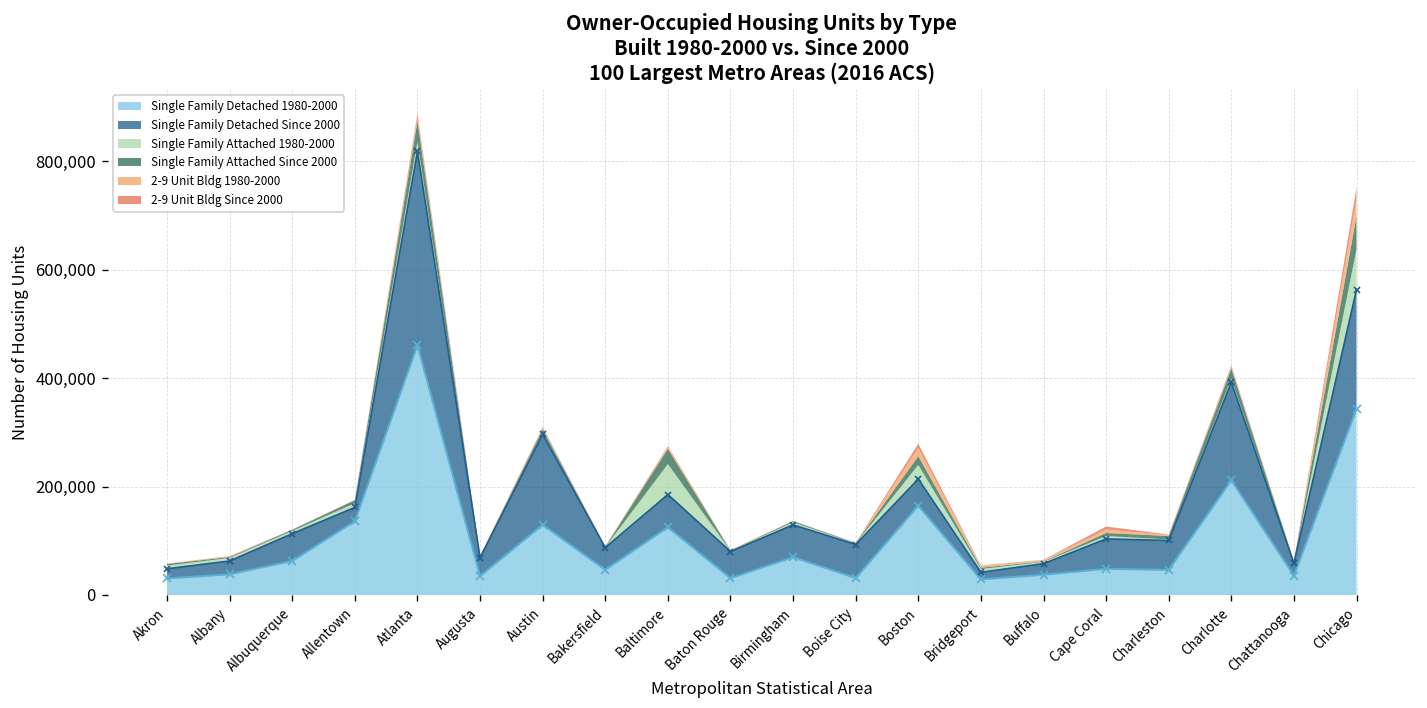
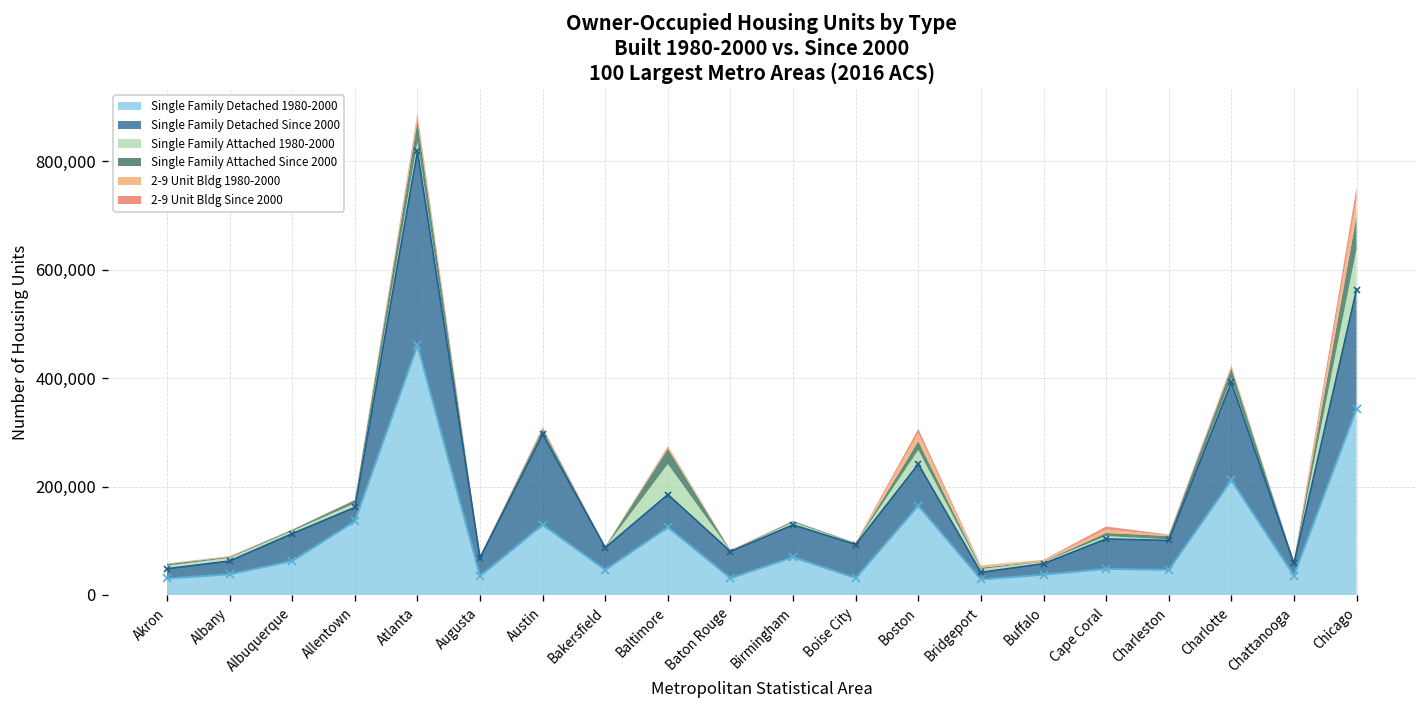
  {
    "Single Family Detached 1980-2000": {
      "Akron": "30,000",
      "Albany": "40,000",
      "Albuquerque": "60,000",
      "Allentown": "140,000",
      "Atlanta": "460,000",
      "Augusta": "30,000",
      "Austin": "130,000",
      "Bakersfield": "50,000",
      "Baltimore": "120,000",
      "Baton Rouge": "30,000",
      "Birmingham": "70,000",
      "Boise City": "30,000",
      "Boston": "160,000",
      "Bridgeport": "30,000",
      "Buffalo": "40,000",
      "Cape Coral": "50,000",
      "Charleston": "50,000",
      "Charlotte": "210,000",
      "Chattanooga": "40,000",
      "Chicago": "340,000"
    },
    "Single Family Detached Since 2000": {
      "Akron": "20,000",
      "Albany": "20,000",
      "Allentown": "30,000",
      "Atlanta": "360,000",
      "Baltimore": "60,000",
-     "Boston": "50,000",
+     "Boston": "80,000",
      "Bridgeport": "10,000",
      "Charlotte": "180,000",
      "Chicago": "220,000"
    },
    "Single Family Attached 1980-2000": {
      "Allentown": "10,000",
      "Atlanta": "20,000",
      "Baltimore": "60,000",
      "Boston": "30,000",
      "Charlotte": "10,000",
      "Chicago": "70,000"
    },
    "Single Family Attached Since 2000": {
      "Atlanta": "40,000",
      "Boston": "20,000",
      "Cape Coral": "10,000",
      "Chicago": "60,000"
    }
  }
